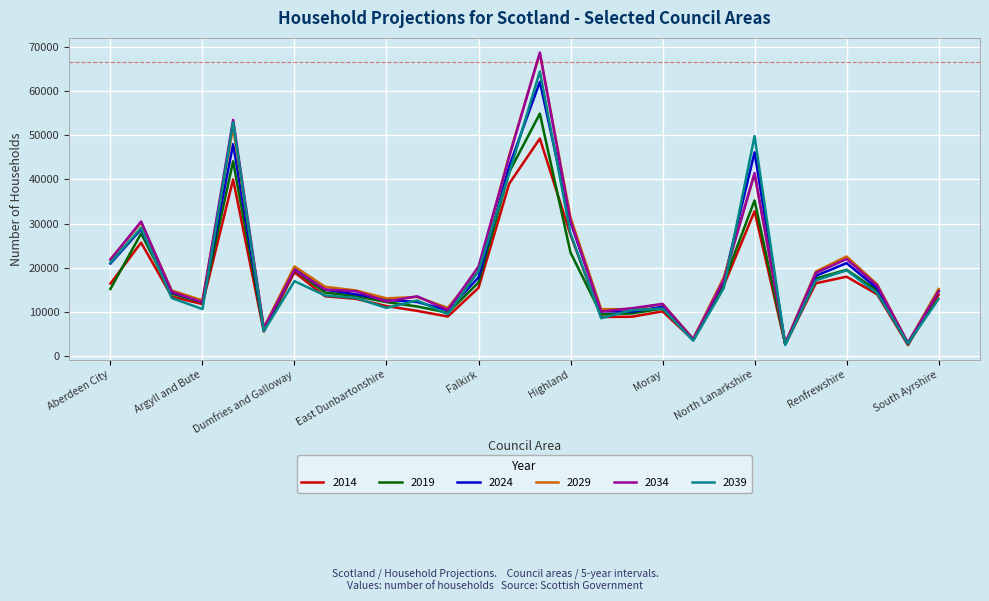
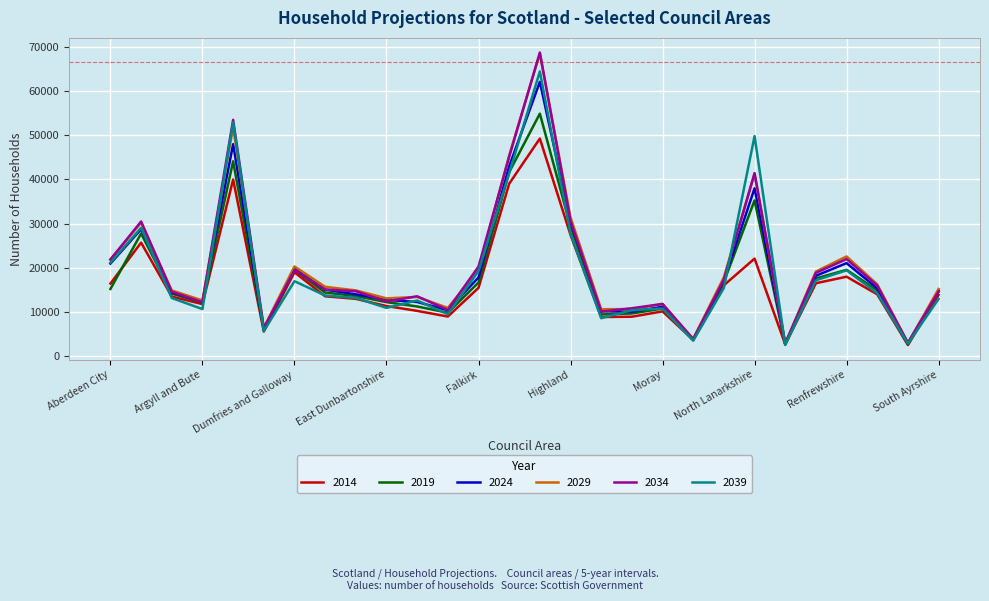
  {
    "2014": {
      "Aberdeen City": 16000,
      "Falkirk": 15000,
      "Moray": 10000,
-     "North Lanarkshire": 33000,
+     "North Lanarkshire": 22000,
      "Renfrewshire": 18000,
      "South Ayrshire": 14000
    },
    "2019": {
      "Aberdeen City": 15000,
      "Falkirk": 17000,
-     "Highland": 23000,
+     "Highland": 29000,
      "North Lanarkshire": 35000
    },
    "2024": {
      "Falkirk": 18000,
-     "North Lanarkshire": 46000,
+     "North Lanarkshire": 38000,
      "Renfrewshire": 21000
    },
    "2029": {
      "Highland": 31000,
      "Renfrewshire": 23000
    },
    "2034": {
      "Falkirk": 20000,
      "Renfrewshire": 22000
    },
    "2039": {
      "Argyll and Bute": 11000,
      "Dumfries and Galloway": 17000,
      "North Lanarkshire": 50000,
      "South Ayrshire": 13000
    }
  }
